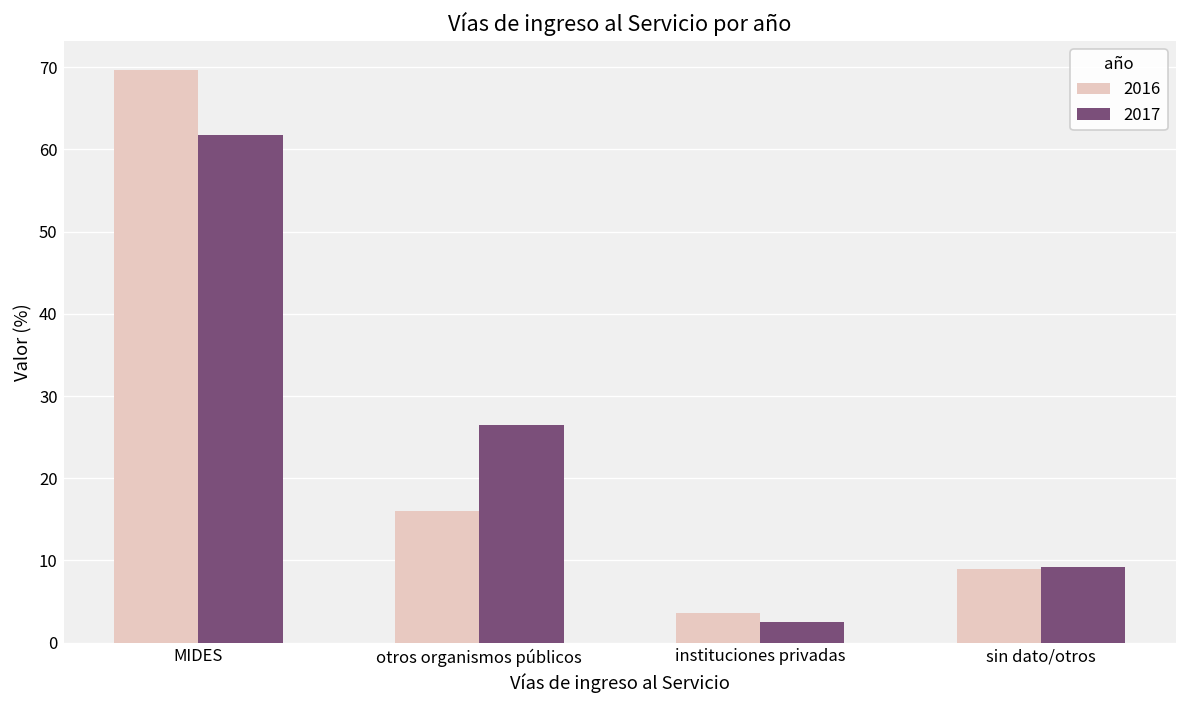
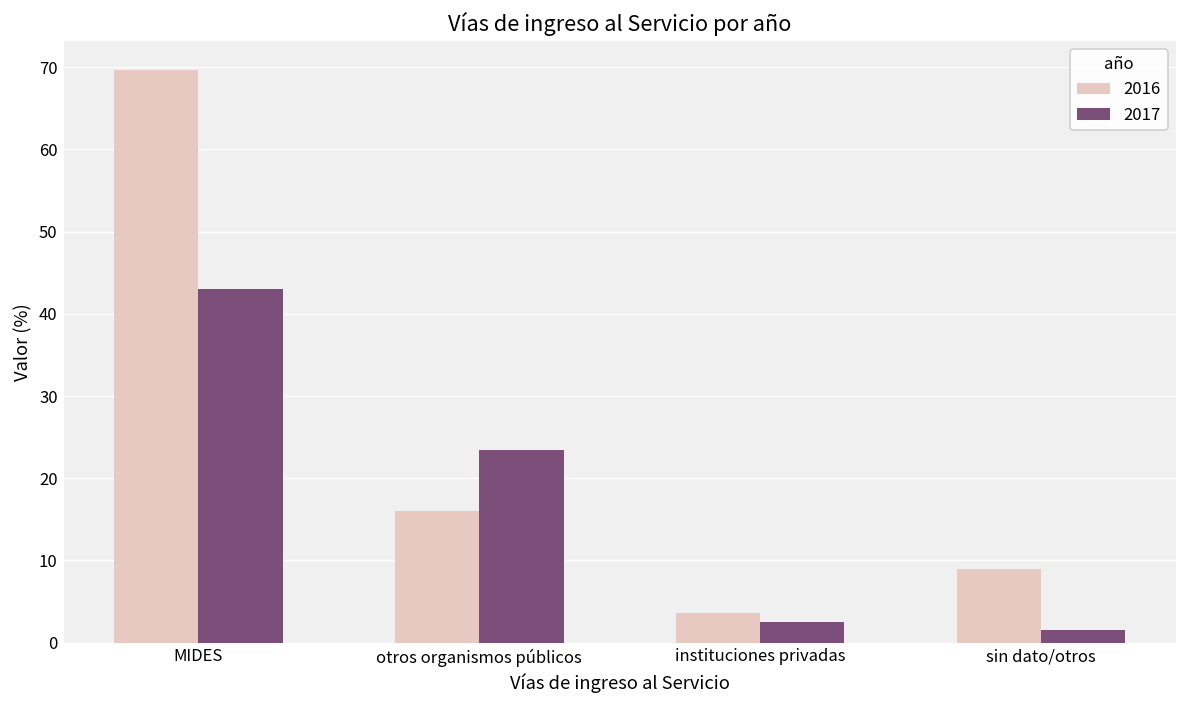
  {
    "2016": {
      "MIDES": 70,
      "otros organismos públicos": 16,
      "instituciones privadas": 4,
      "sin dato/otros": 9
    },
    "2017": {
-     "MIDES": 62,
-     "otros organismos públicos": 27,
+     "MIDES": 43,
+     "otros organismos públicos": 23,
      "instituciones privadas": 3,
-     "sin dato/otros": 9
+     "sin dato/otros": 2
    }
  }
